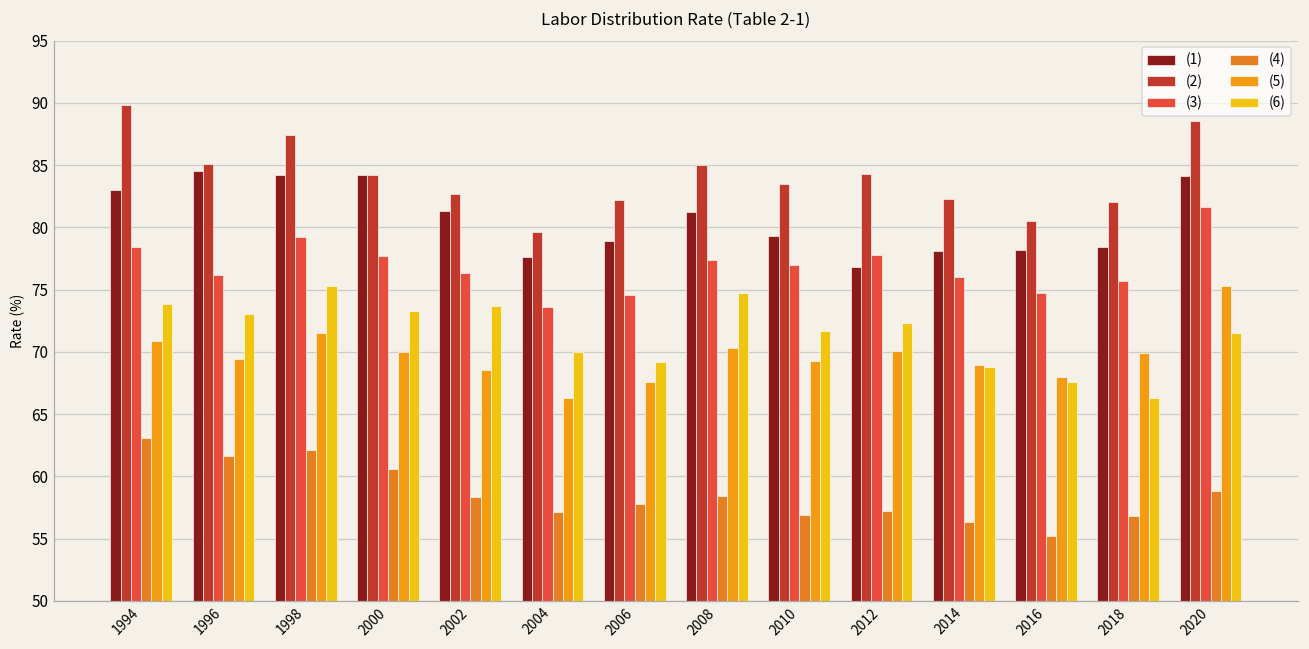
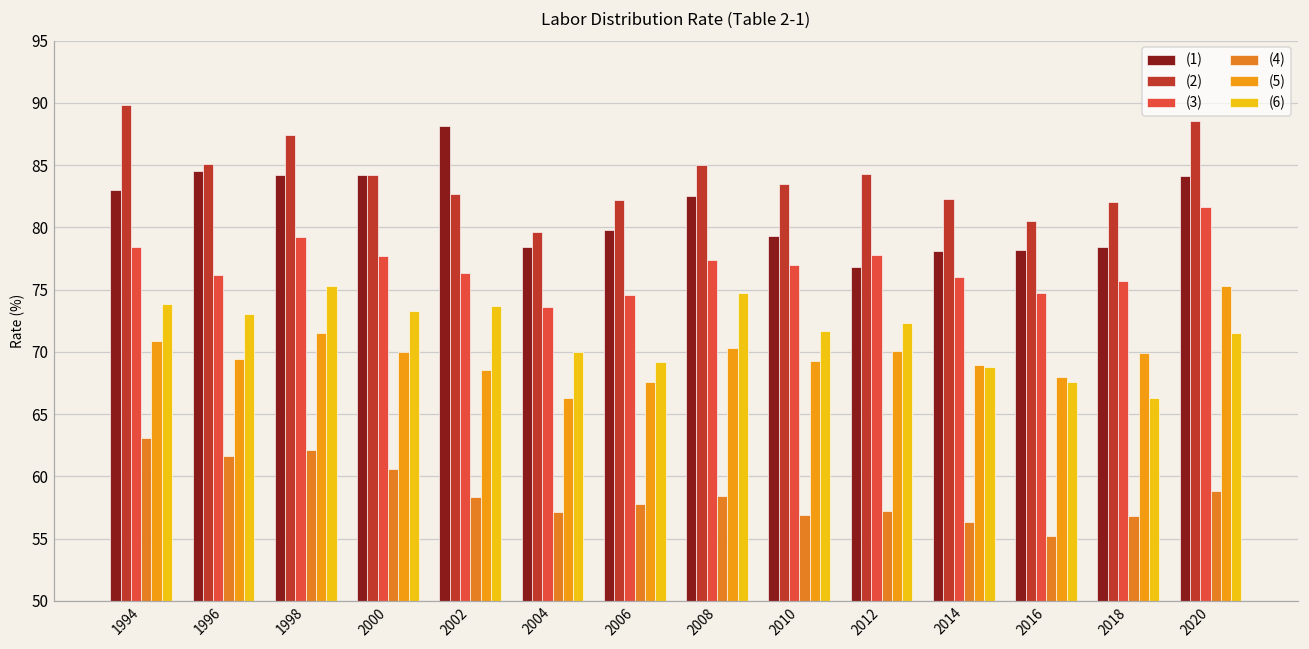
  {
    "(1)": {
      "1994": 83.0,
      "1996": 84.5,
      "1998": 84.2,
      "2000": 84.2,
-     "2002": 81.3,
-     "2004": 77.6,
-     "2006": 78.9,
-     "2008": 81.2,
+     "2002": 88.1,
+     "2004": 78.4,
+     "2006": 79.8,
+     "2008": 82.5,
      "2010": 79.3,
      "2012": 76.8,
      "2014": 78.1,
      "2016": 78.2,
      "2018": 78.4,
      "2020": 84.1
    }
  }
